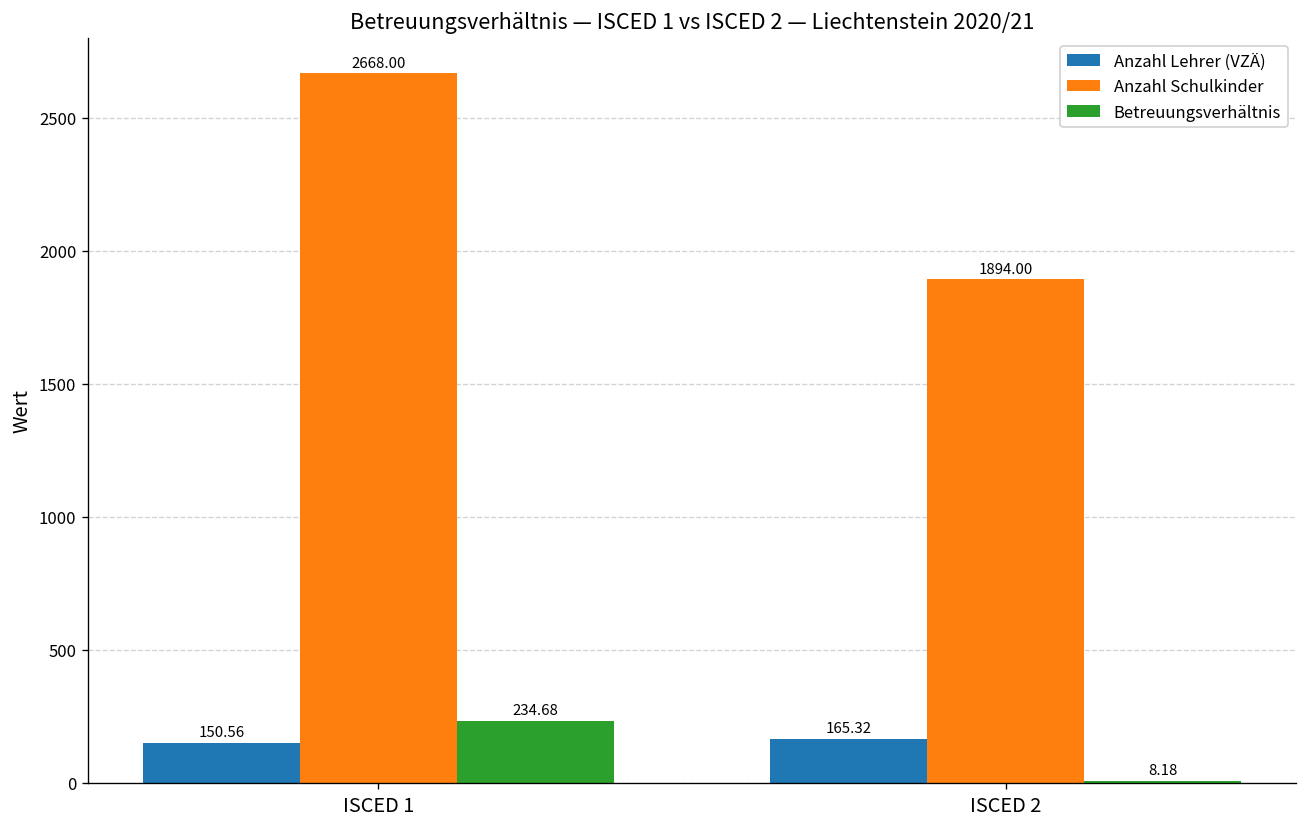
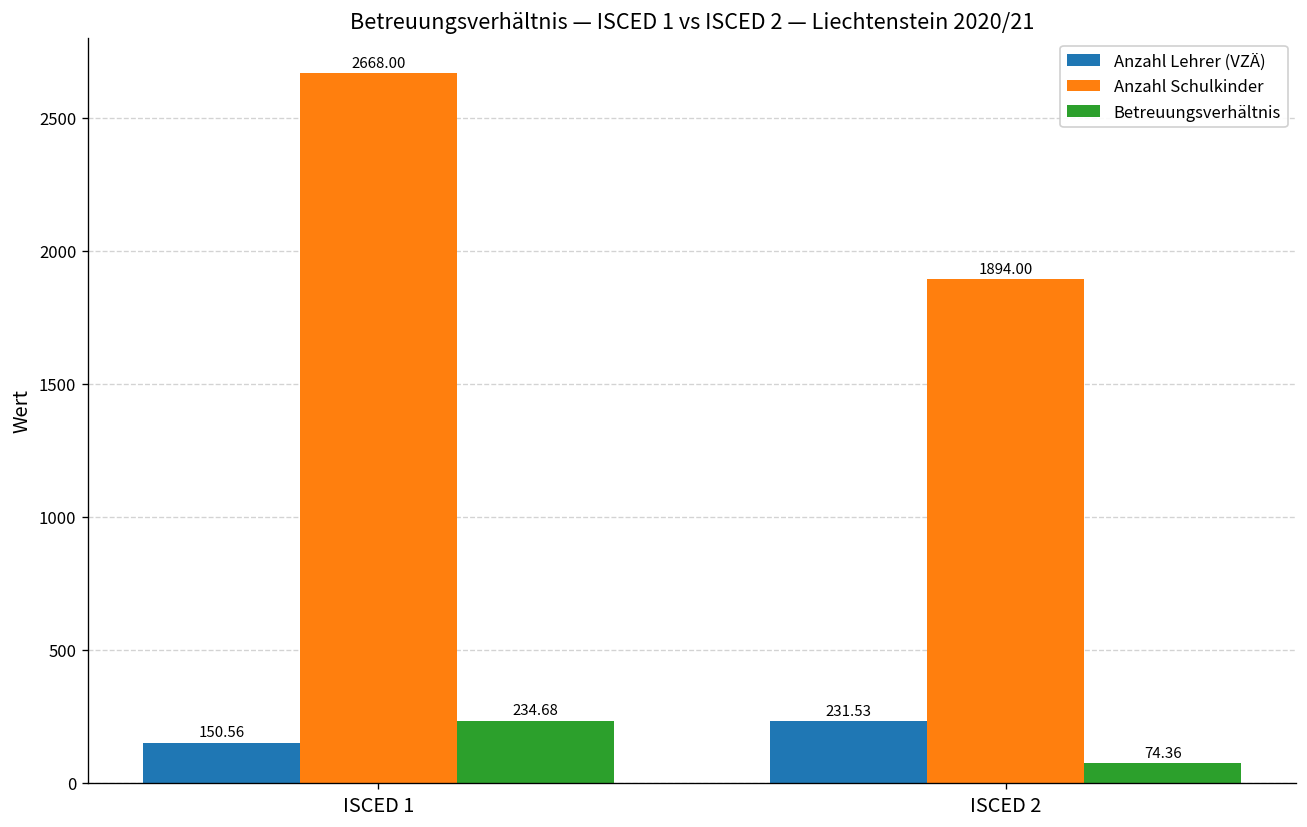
  {
    "Anzahl Lehrer (VZÄ)": {
      "ISCED 1": 150.56,
-     "ISCED 2": 165.32
+     "ISCED 2": 231.53
    },
    "Anzahl Schulkinder": {
      "ISCED 1": 2668.00,
      "ISCED 2": 1894.00
    },
    "Betreuungsverhältnis": {
      "ISCED 1": 234.68,
-     "ISCED 2": 8.18
+     "ISCED 2": 74.36
    }
  }
